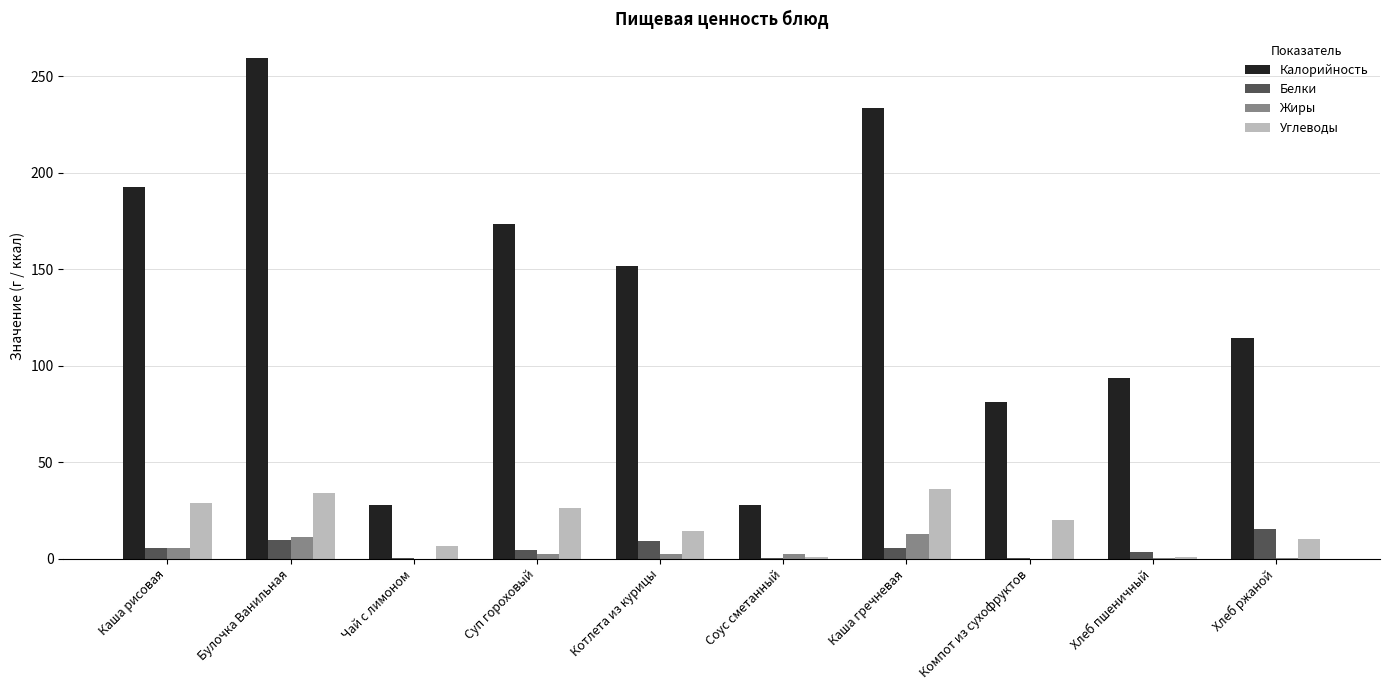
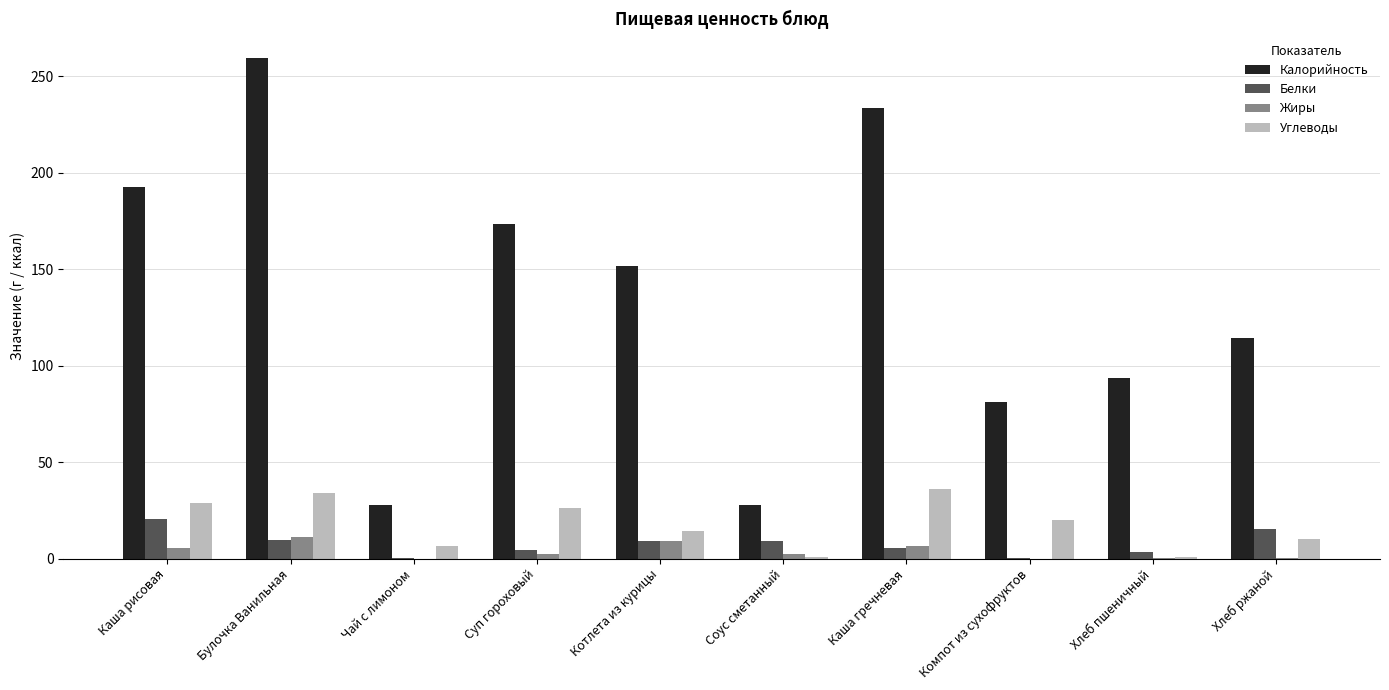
  {
    "Калорийность": {
      "Каша рисовая": 193,
      "Булочка Ванильная": 259,
      "Чай с лимоном": 28,
      "Суп гороховый": 173,
      "Котлета из курицы": 152,
      "Соус сметанный": 28,
      "Каша гречневая": 234,
      "Компот из сухофруктов": 81,
      "Хлеб пшеничный": 94,
      "Хлеб ржаной": 115
    },
    "Белки": {
-     "Каша рисовая": 5,
+     "Каша рисовая": 21,
      "Булочка Ванильная": 10,
      "Суп гороховый": 5,
      "Котлета из курицы": 9,
-     "Соус сметанный": 0,
+     "Соус сметанный": 9,
      "Каша гречневая": 5,
      "Хлеб пшеничный": 3,
      "Хлеб ржаной": 15
    },
    "Жиры": {
      "Каша рисовая": 5,
      "Булочка Ванильная": 11,
      "Чай с лимоном": 0,
      "Суп гороховый": 3,
-     "Котлета из курицы": 3,
+     "Котлета из курицы": 9,
      "Соус сметанный": 2,
-     "Каша гречневая": 13,
+     "Каша гречневая": 6,
      "Компот из сухофруктов": 0
    },
    "Углеводы": {
      "Каша рисовая": 29,
      "Булочка Ванильная": 34,
      "Чай с лимоном": 7,
      "Суп гороховый": 26,
      "Котлета из курицы": 15,
      "Каша гречневая": 36,
      "Компот из сухофруктов": 20,
      "Хлеб ржаной": 10
    }
  }
